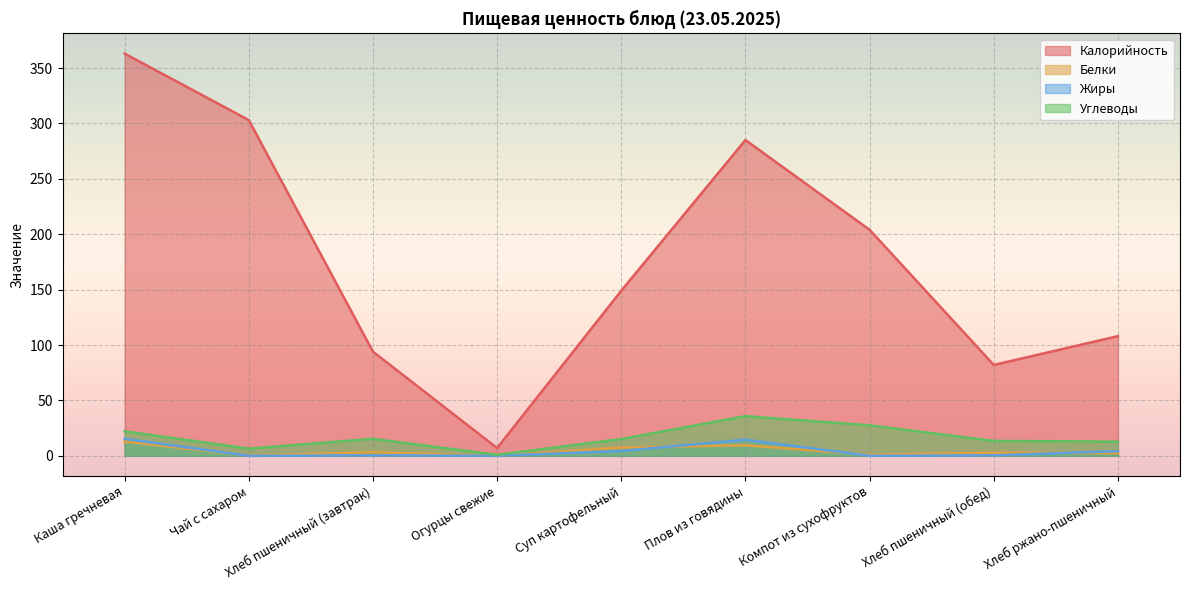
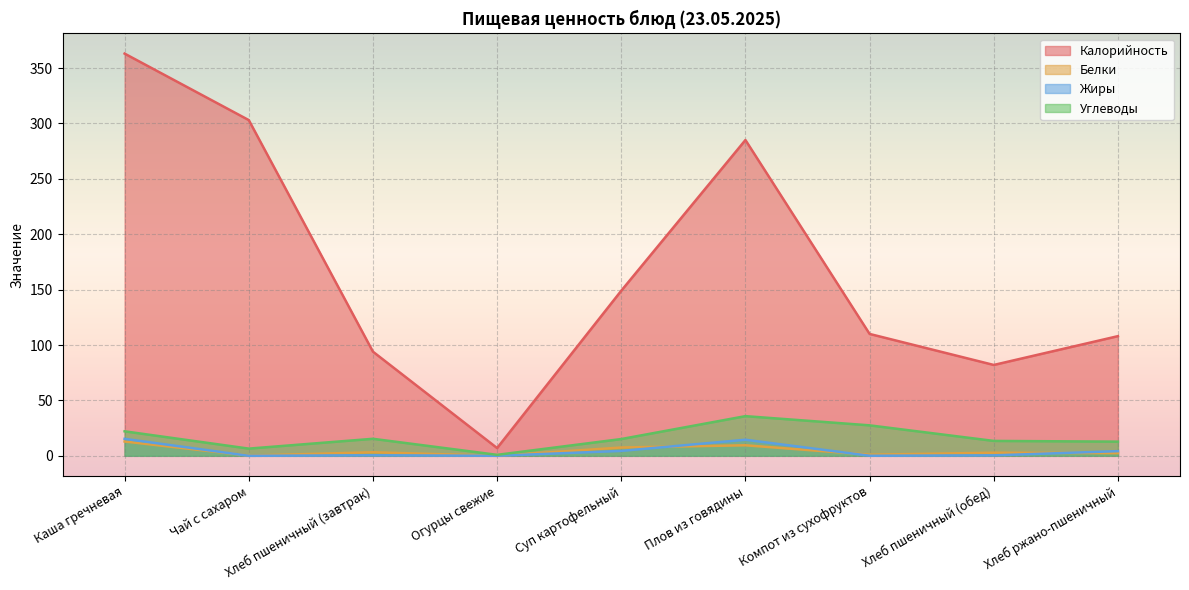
  {
    "Калорийность": {
      "Каша гречневая": 363,
      "Чай с сахаром": 303,
      "Хлеб пшеничный (завтрак)": 94,
      "Огурцы свежие": 7,
      "Суп картофельный": 149,
      "Плов из говядины": 285,
-     "Компот из сухофруктов": 204,
+     "Компот из сухофруктов": 110,
      "Хлеб пшеничный (обед)": 82,
      "Хлеб ржано-пшеничный": 108
    },
    "Белки": {
      "Каша гречневая": 13,
      "Хлеб пшеничный (завтрак)": 3,
      "Суп картофельный": 8,
      "Плов из говядины": 10,
      "Хлеб пшеничный (обед)": 3
    },
    "Жиры": {
      "Каша гречневая": 15,
      "Хлеб пшеничный (завтрак)": 0,
      "Суп картофельный": 4,
      "Плов из говядины": 15,
      "Хлеб пшеничный (обед)": 0
    },
    "Углеводы": {
      "Каша гречневая": 22,
      "Чай с сахаром": 7,
      "Хлеб пшеничный (завтрак)": 15,
      "Суп картофельный": 15,
      "Плов из говядины": 36,
      "Компот из сухофруктов": 28,
      "Хлеб пшеничный (обед)": 13,
      "Хлеб ржано-пшеничный": 13
    }
  }
